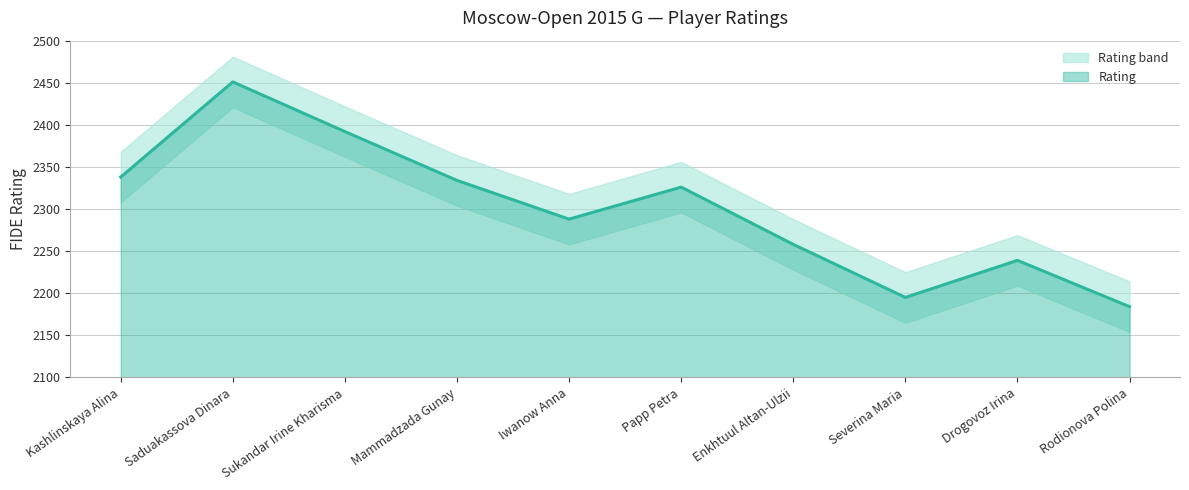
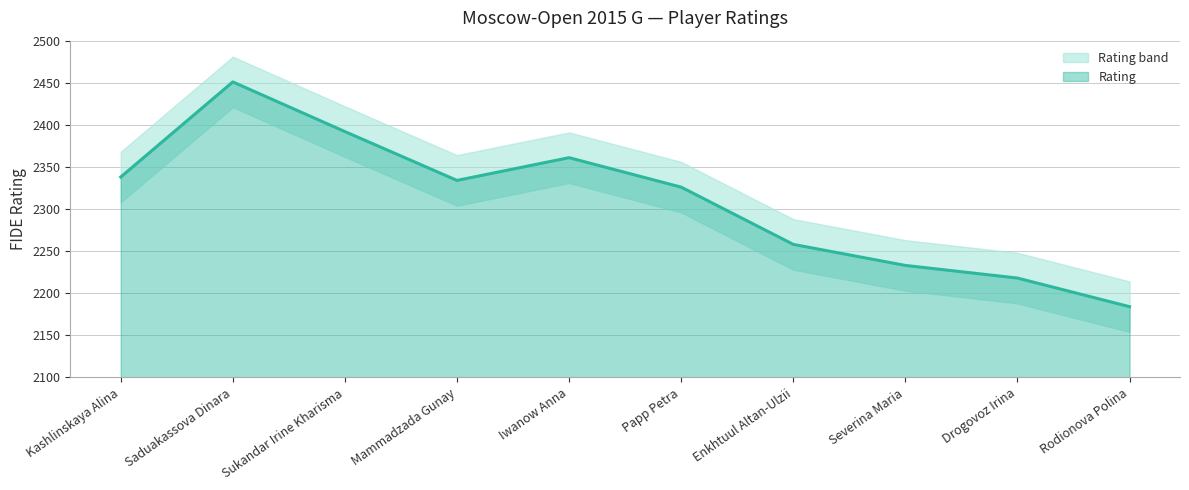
  {
    "Rating": {
      "Kashlinskaya Alina": 2340,
      "Saduakassova Dinara": 2450,
      "Sukandar Irine Kharisma": 2390,
      "Mammadzada Gunay": 2330,
-     "Iwanow Anna": 2290,
+     "Iwanow Anna": 2360,
      "Papp Petra": 2330,
      "Enkhtuul Altan-Ulzii": 2260,
-     "Severina Maria": 2200,
-     "Drogovoz Irina": 2240,
+     "Severina Maria": 2230,
+     "Drogovoz Irina": 2220,
      "Rodionova Polina": 2180
    }
  }
